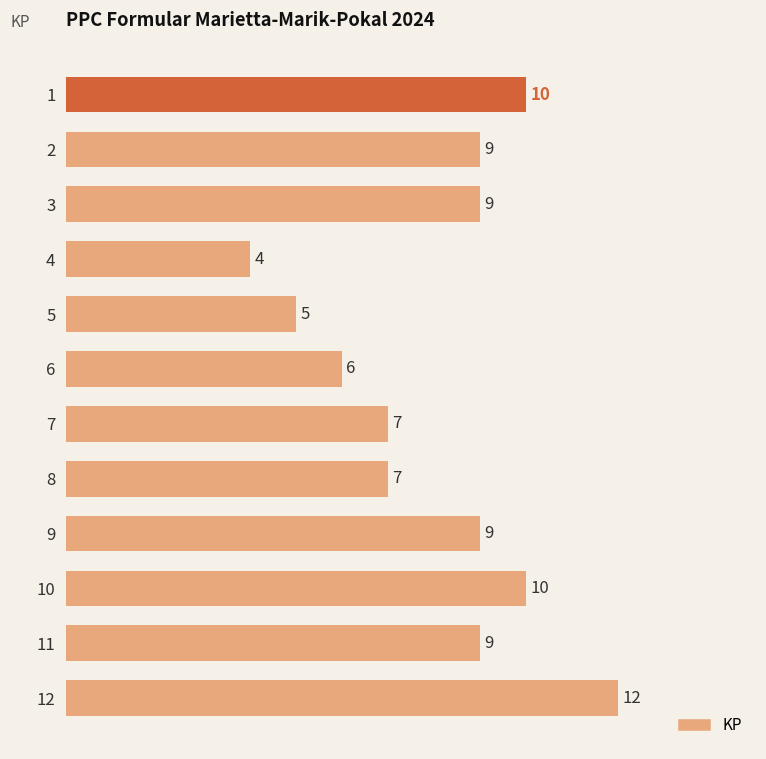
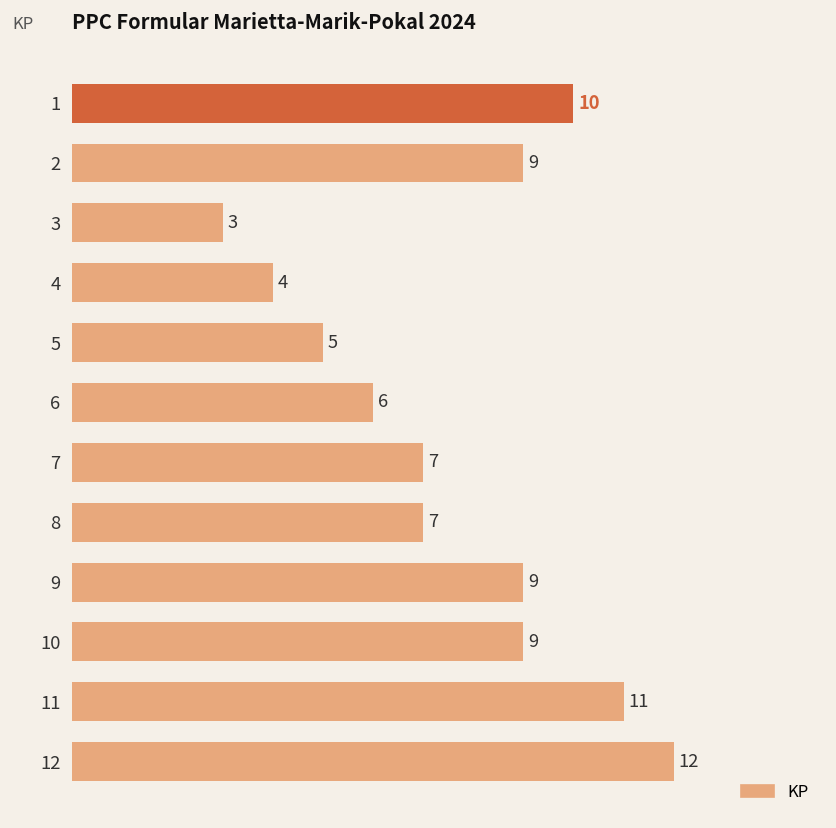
  {
    "1": 10,
    "2": 9,
-   "3": 9,
+   "3": 3,
    "4": 4,
    "5": 5,
    "6": 6,
    "7": 7,
    "8": 7,
    "9": 9,
-   "10": 10,
-   "11": 9,
+   "10": 9,
+   "11": 11,
    "12": 12
  }
